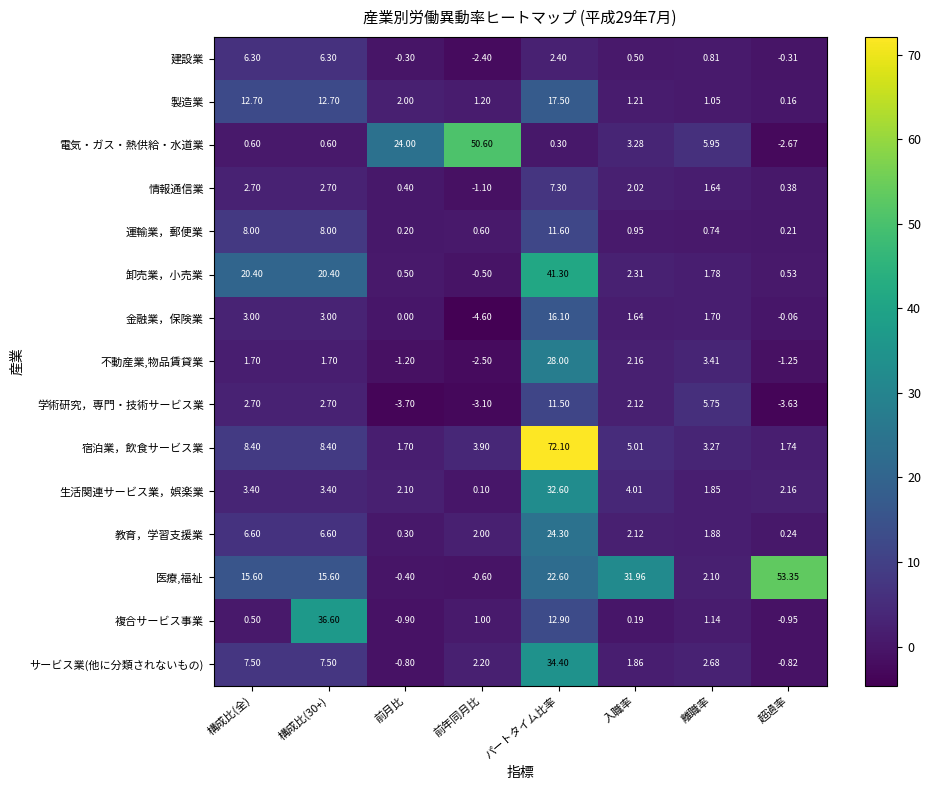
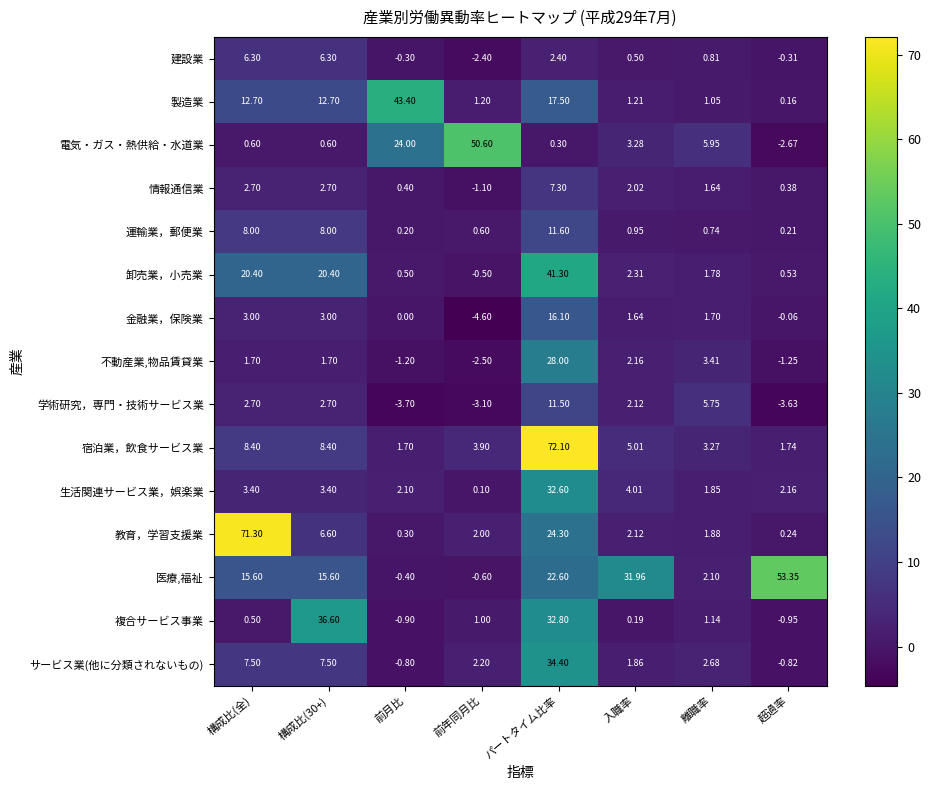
  {
    "建設業": {
      "構成比(全)": 6.30,
      "構成比(30+)": 6.30,
      "前月比": -0.30,
      "前年同月比": -2.40,
      "パートタイム比率": 2.40,
      "入職率": 0.50,
      "離職率": 0.81,
      "超過率": -0.31
    },
    "製造業": {
      "構成比(全)": 12.70,
      "構成比(30+)": 12.70,
-     "前月比": 2.00,
+     "前月比": 43.40,
      "前年同月比": 1.20,
      "パートタイム比率": 17.50,
      "入職率": 1.21,
      "離職率": 1.05,
      "超過率": 0.16
    },
    "電気・ガス・熱供給・水道業": {
      "構成比(全)": 0.60,
      "構成比(30+)": 0.60,
      "前月比": 24.00,
      "前年同月比": 50.60,
      "パートタイム比率": 0.30,
      "入職率": 3.28,
      "離職率": 5.95,
      "超過率": -2.67
    },
    "情報通信業": {
      "構成比(全)": 2.70,
      "構成比(30+)": 2.70,
      "前月比": 0.40,
      "前年同月比": -1.10,
      "パートタイム比率": 7.30,
      "入職率": 2.02,
      "離職率": 1.64,
      "超過率": 0.38
    },
    "運輸業，郵便業": {
      "構成比(全)": 8.00,
      "構成比(30+)": 8.00,
      "前月比": 0.20,
      "前年同月比": 0.60,
      "パートタイム比率": 11.60,
      "入職率": 0.95,
      "離職率": 0.74,
      "超過率": 0.21
    },
    "卸売業，小売業": {
      "構成比(全)": 20.40,
      "構成比(30+)": 20.40,
      "前月比": 0.50,
      "前年同月比": -0.50,
      "パートタイム比率": 41.30,
      "入職率": 2.31,
      "離職率": 1.78,
      "超過率": 0.53
    },
    "金融業，保険業": {
      "構成比(全)": 3.00,
      "構成比(30+)": 3.00,
      "前月比": 0.00,
      "前年同月比": -4.60,
      "パートタイム比率": 16.10,
      "入職率": 1.64,
      "離職率": 1.70,
      "超過率": -0.06
    },
    "不動産業,物品賃貸業": {
      "構成比(全)": 1.70,
      "構成比(30+)": 1.70,
      "前月比": -1.20,
      "前年同月比": -2.50,
      "パートタイム比率": 28.00,
      "入職率": 2.16,
      "離職率": 3.41,
      "超過率": -1.25
    },
    "学術研究，専門・技術サービス業": {
      "構成比(全)": 2.70,
      "構成比(30+)": 2.70,
      "前月比": -3.70,
      "前年同月比": -3.10,
      "パートタイム比率": 11.50,
      "入職率": 2.12,
      "離職率": 5.75,
      "超過率": -3.63
    },
    "宿泊業，飲食サービス業": {
      "構成比(全)": 8.40,
      "構成比(30+)": 8.40,
      "前月比": 1.70,
      "前年同月比": 3.90,
      "パートタイム比率": 72.10,
      "入職率": 5.01,
      "離職率": 3.27,
      "超過率": 1.74
    },
    "生活関連サービス業，娯楽業": {
      "構成比(全)": 3.40,
      "構成比(30+)": 3.40,
      "前月比": 2.10,
      "前年同月比": 0.10,
      "パートタイム比率": 32.60,
      "入職率": 4.01,
      "離職率": 1.85,
      "超過率": 2.16
    },
    "教育，学習支援業": {
-     "構成比(全)": 6.60,
+     "構成比(全)": 71.30,
      "構成比(30+)": 6.60,
      "前月比": 0.30,
      "前年同月比": 2.00,
      "パートタイム比率": 24.30,
      "入職率": 2.12,
      "離職率": 1.88,
      "超過率": 0.24
    },
    "医療,福祉": {
      "構成比(全)": 15.60,
      "構成比(30+)": 15.60,
      "前月比": -0.40,
      "前年同月比": -0.60,
      "パートタイム比率": 22.60,
      "入職率": 31.96,
      "離職率": 2.10,
      "超過率": 53.35
    },
    "複合サービス事業": {
      "構成比(全)": 0.50,
      "構成比(30+)": 36.60,
      "前月比": -0.90,
      "前年同月比": 1.00,
-     "パートタイム比率": 12.90,
+     "パートタイム比率": 32.80,
      "入職率": 0.19,
      "離職率": 1.14,
      "超過率": -0.95
    },
    "サービス業(他に分類されないもの)": {
      "構成比(全)": 7.50,
      "構成比(30+)": 7.50,
      "前月比": -0.80,
      "前年同月比": 2.20,
      "パートタイム比率": 34.40,
      "入職率": 1.86,
      "離職率": 2.68,
      "超過率": -0.82
    }
  }
